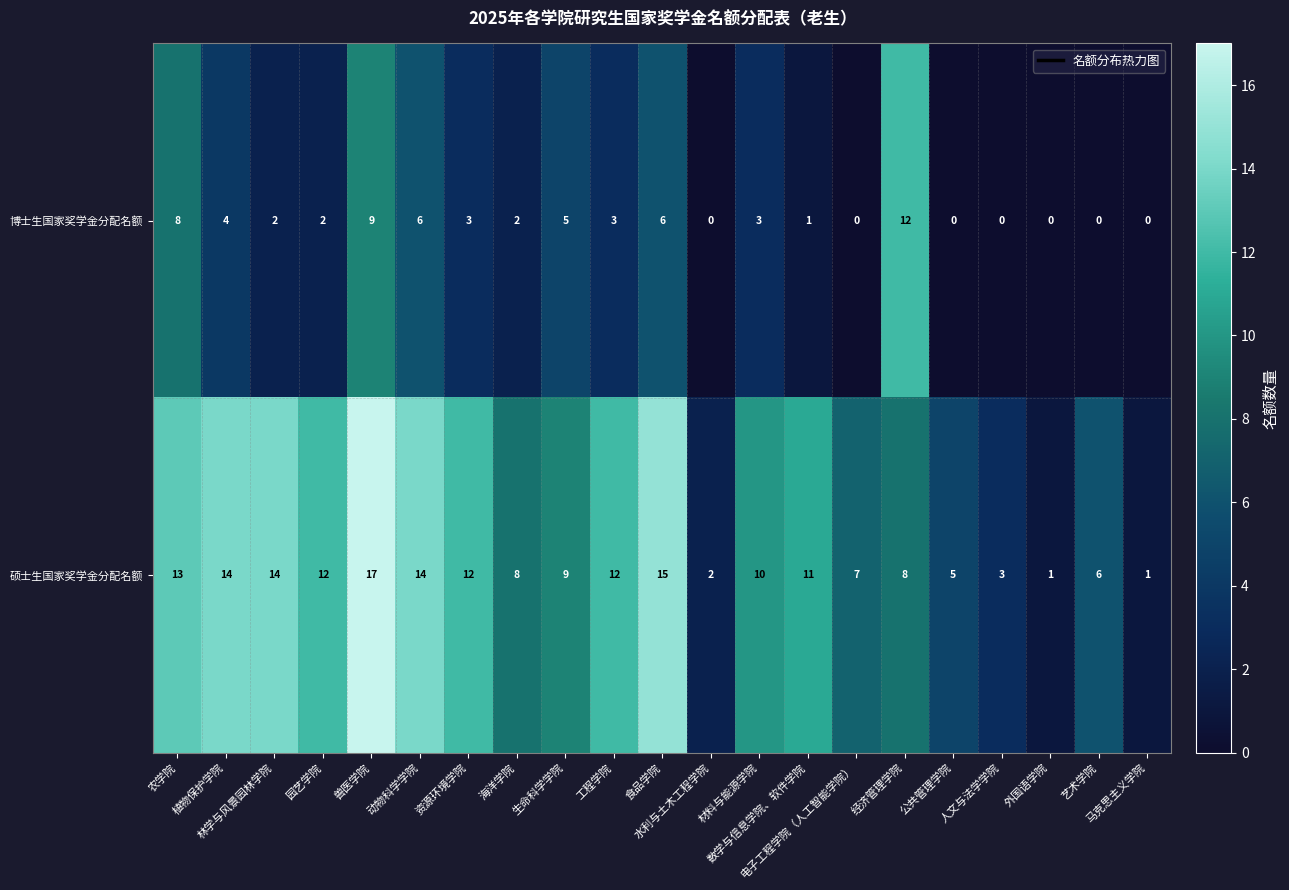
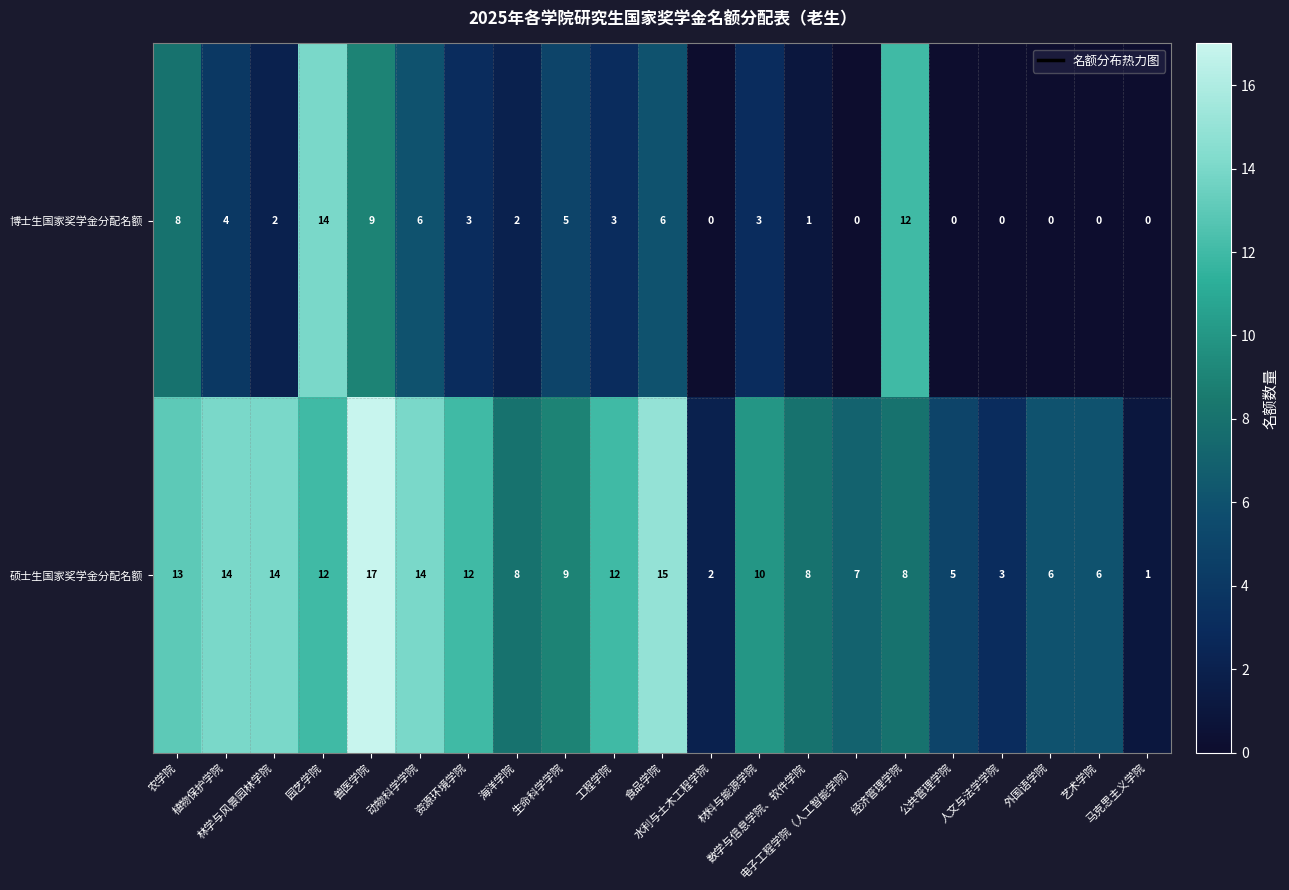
  {
    "博士生国家奖学金分配名额": {
      "农学院": 8,
      "植物保护学院": 4,
      "林学与风景园林学院": 2,
-     "园艺学院": 2,
+     "园艺学院": 14,
      "兽医学院": 9,
      "动物科学学院": 6,
      "资源环境学院": 3,
      "海洋学院": 2,
      "生命科学学院": 5,
      "工程学院": 3,
      "食品学院": 6,
      "水利与土木工程学院": 0,
      "材料与能源学院": 3,
      "数学与信息学院、软件学院": 1,
      "电子工程学院（人工智能学院）": 0,
      "经济管理学院": 12,
      "公共管理学院": 0,
      "人文与法学学院": 0,
      "外国语学院": 0,
      "艺术学院": 0,
      "马克思主义学院": 0
    },
    "硕士生国家奖学金分配名额": {
      "农学院": 13,
      "植物保护学院": 14,
      "林学与风景园林学院": 14,
      "园艺学院": 12,
      "兽医学院": 17,
      "动物科学学院": 14,
      "资源环境学院": 12,
      "海洋学院": 8,
      "生命科学学院": 9,
      "工程学院": 12,
      "食品学院": 15,
      "水利与土木工程学院": 2,
      "材料与能源学院": 10,
-     "数学与信息学院、软件学院": 11,
+     "数学与信息学院、软件学院": 8,
      "电子工程学院（人工智能学院）": 7,
      "经济管理学院": 8,
      "公共管理学院": 5,
      "人文与法学学院": 3,
-     "外国语学院": 1,
+     "外国语学院": 6,
      "艺术学院": 6,
      "马克思主义学院": 1
    }
  }
